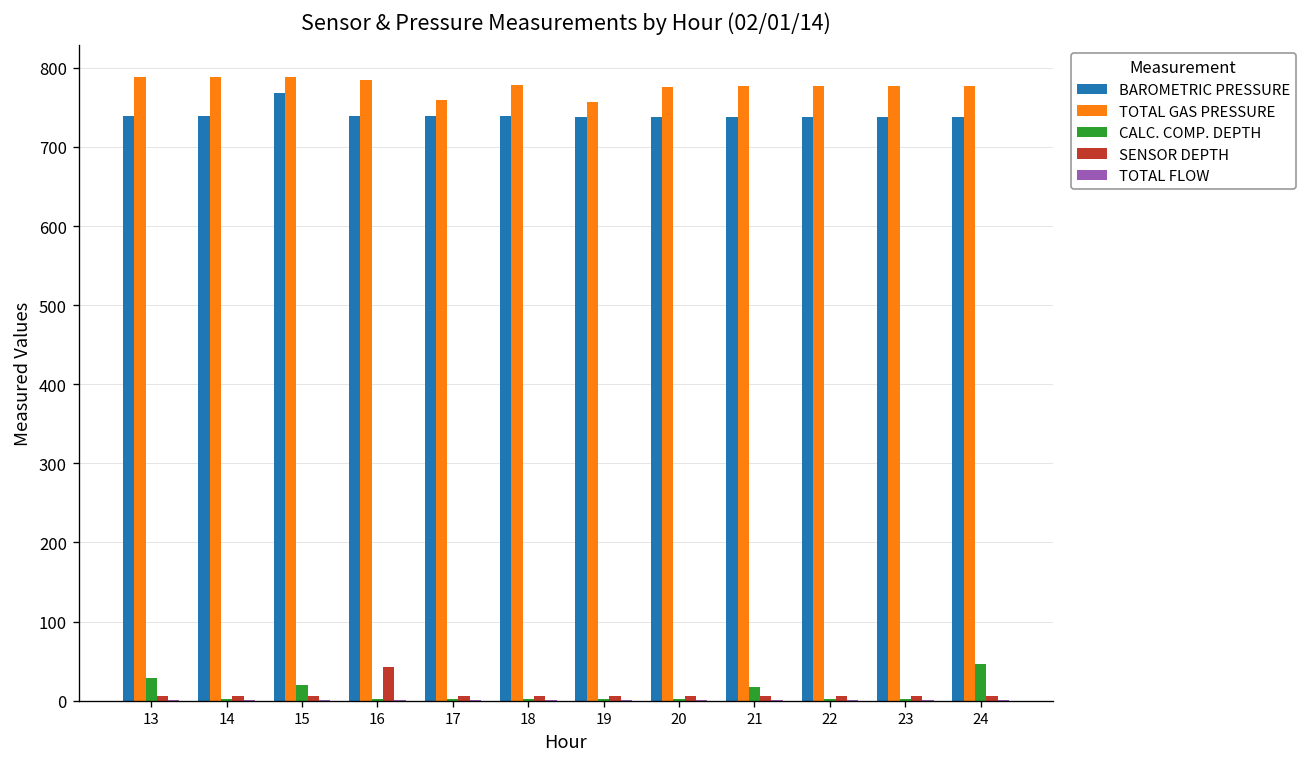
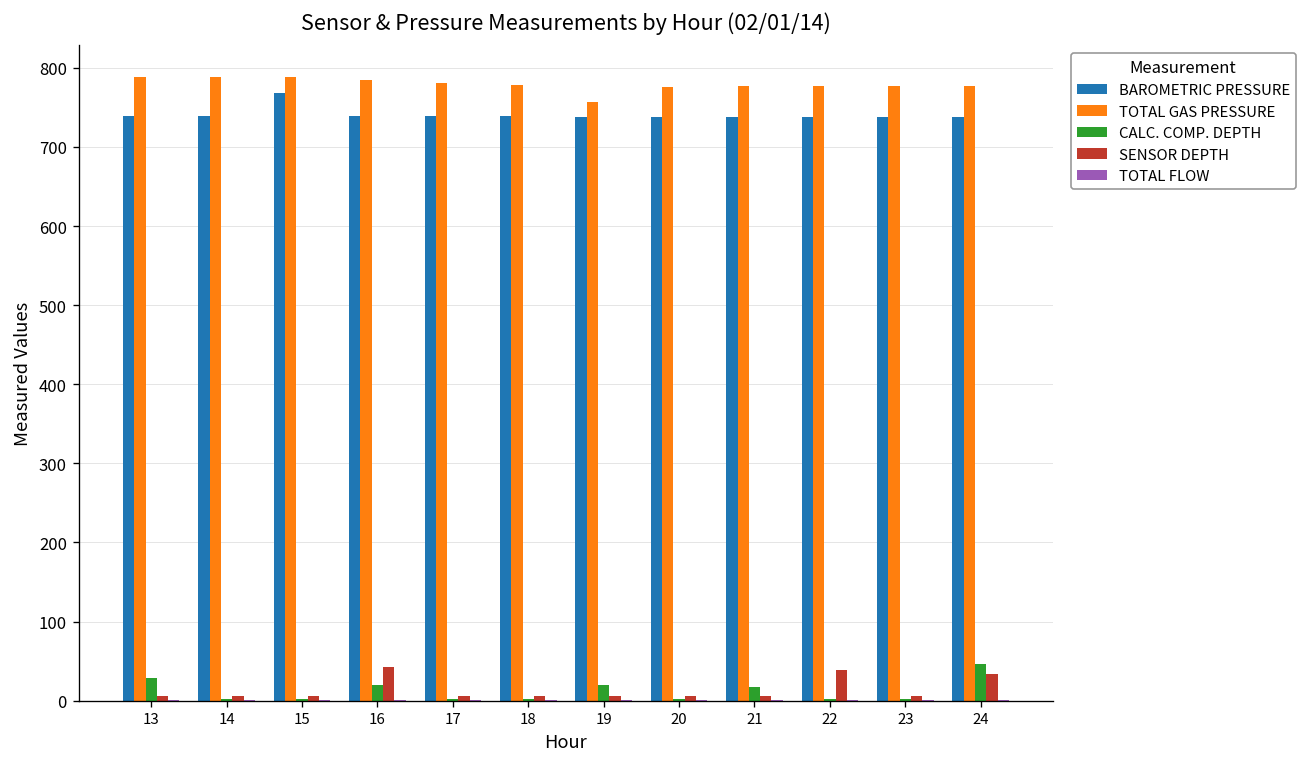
  {
    "BAROMETRIC PRESSURE": {
      "13": 740,
      "14": 740,
      "15": 770,
      "16": 740,
      "17": 740,
      "18": 740,
      "19": 740,
      "20": 740,
      "21": 740,
      "22": 740,
      "23": 740,
      "24": 740
    },
    "TOTAL GAS PRESSURE": {
      "13": 790,
      "14": 790,
      "15": 790,
      "16": 790,
-     "17": 760,
+     "17": 780,
      "18": 780,
      "19": 760,
      "20": 780,
      "21": 780,
      "22": 780,
      "23": 780,
      "24": 780
    },
    "CALC. COMP. DEPTH": {
      "13": 30,
-     "15": 20,
-     "16": 0,
-     "19": 0,
+     "15": 0,
+     "16": 20,
+     "19": 20,
      "21": 20,
      "24": 50
    },
    "SENSOR DEPTH": {
      "13": 10,
      "14": 10,
      "15": 10,
      "16": 40,
      "17": 10,
      "18": 10,
      "19": 10,
      "20": 10,
      "21": 10,
-     "22": 10,
+     "22": 40,
      "23": 10,
-     "24": 10
+     "24": 30
    }
  }
